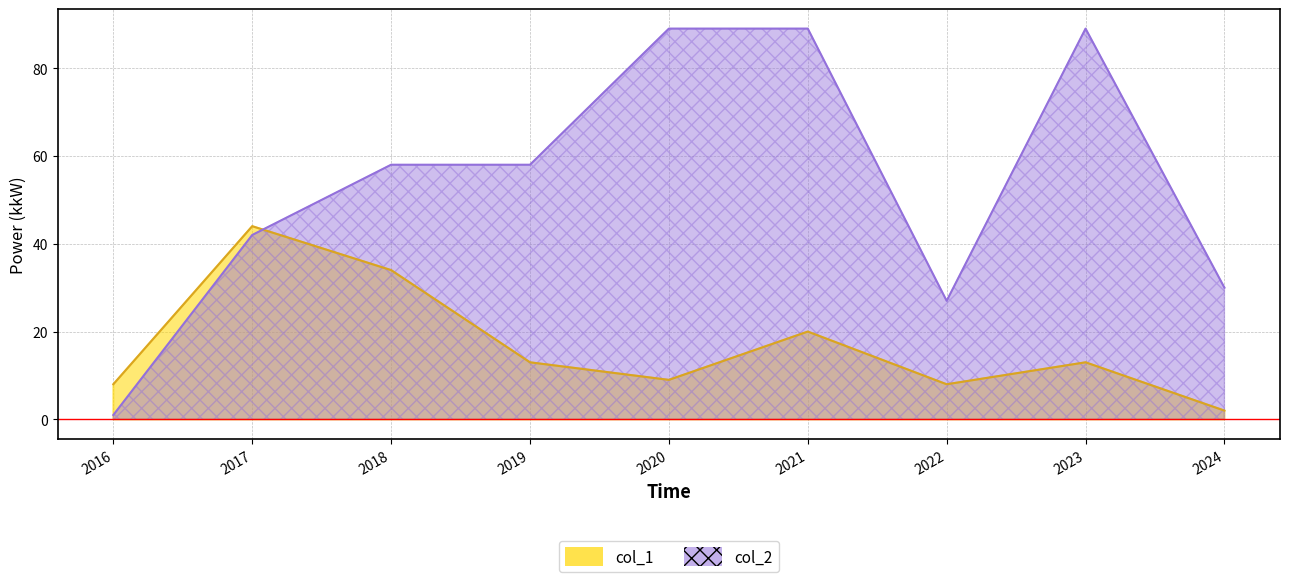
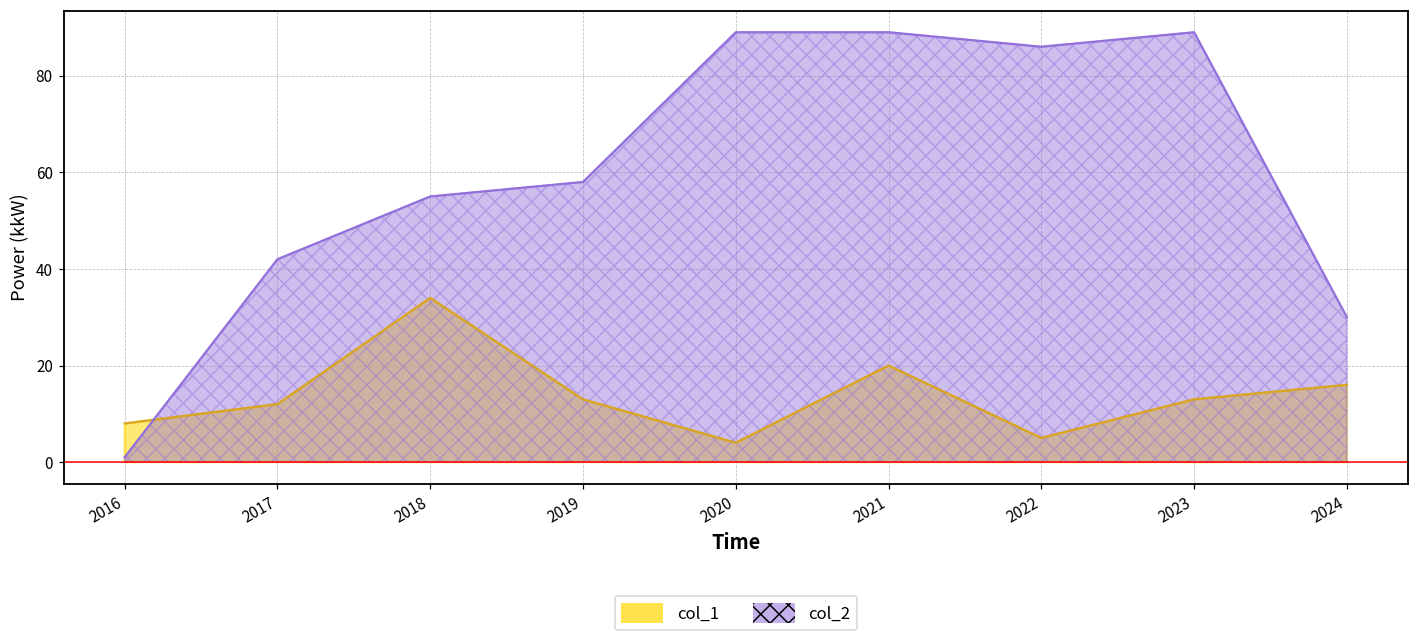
  {
    "col_1": {
      "2016": 8,
-     "2017": 44,
+     "2017": 12,
      "2018": 34,
      "2019": 13,
-     "2020": 9,
+     "2020": 4,
      "2021": 20,
-     "2022": 8,
+     "2022": 5,
      "2023": 13,
-     "2024": 2
+     "2024": 16
    },
    "col_2": {
      "2016": 1,
      "2017": 42,
-     "2018": 58,
+     "2018": 55,
      "2019": 58,
      "2020": 89,
      "2021": 89,
-     "2022": 27,
+     "2022": 86,
      "2023": 89,
      "2024": 30
    }
  }
